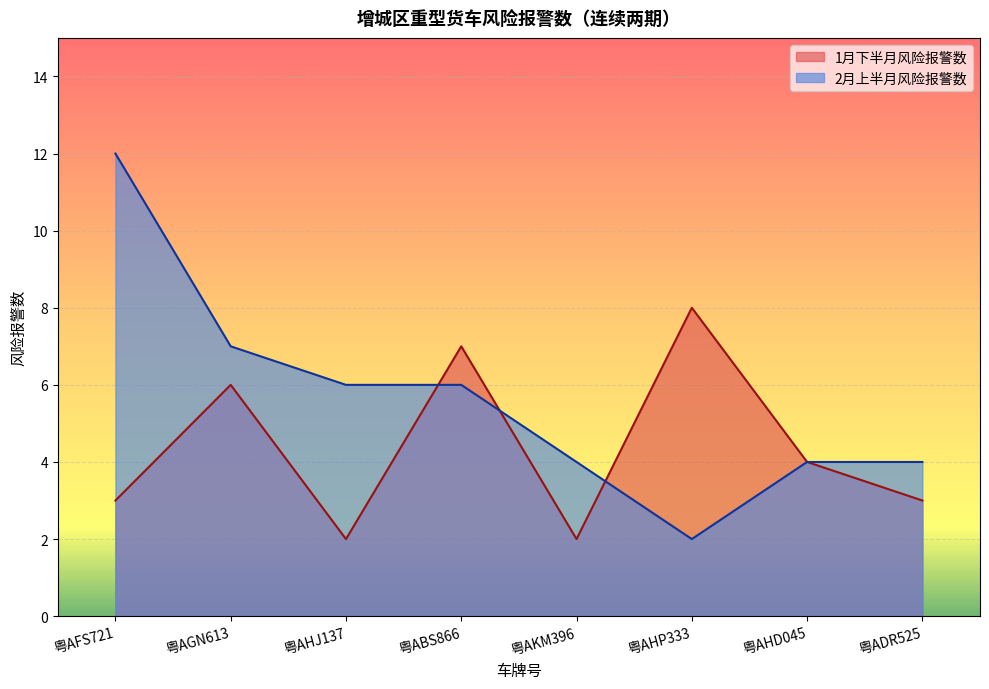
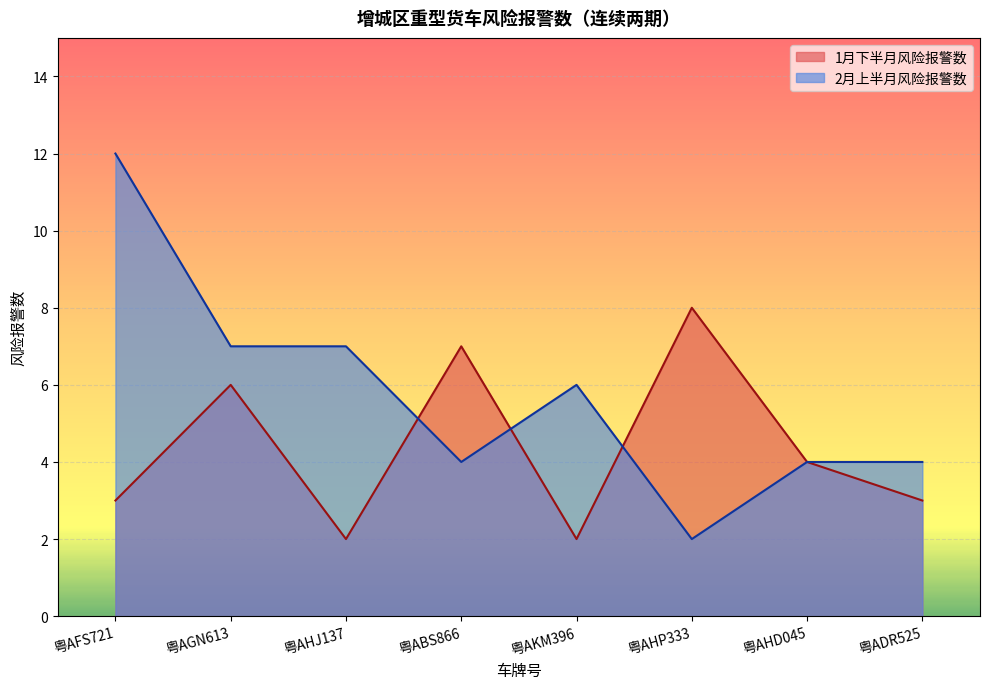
  {
    "1月下半月风险报警数": {
      "粤AFS721": 3,
      "粤AGN613": 6,
      "粤AHJ137": 2,
      "粤ABS866": 7,
      "粤AKM396": 2,
      "粤AHP333": 8,
      "粤ADR525": 3
    },
    "2月上半月风险报警数": {
      "粤AFS721": 12,
      "粤AGN613": 7,
-     "粤AHJ137": 6,
-     "粤ABS866": 6,
-     "粤AKM396": 4,
+     "粤AHJ137": 7,
+     "粤ABS866": 4,
+     "粤AKM396": 6,
      "粤AHP333": 2,
      "粤ADR525": 4
    }
  }
